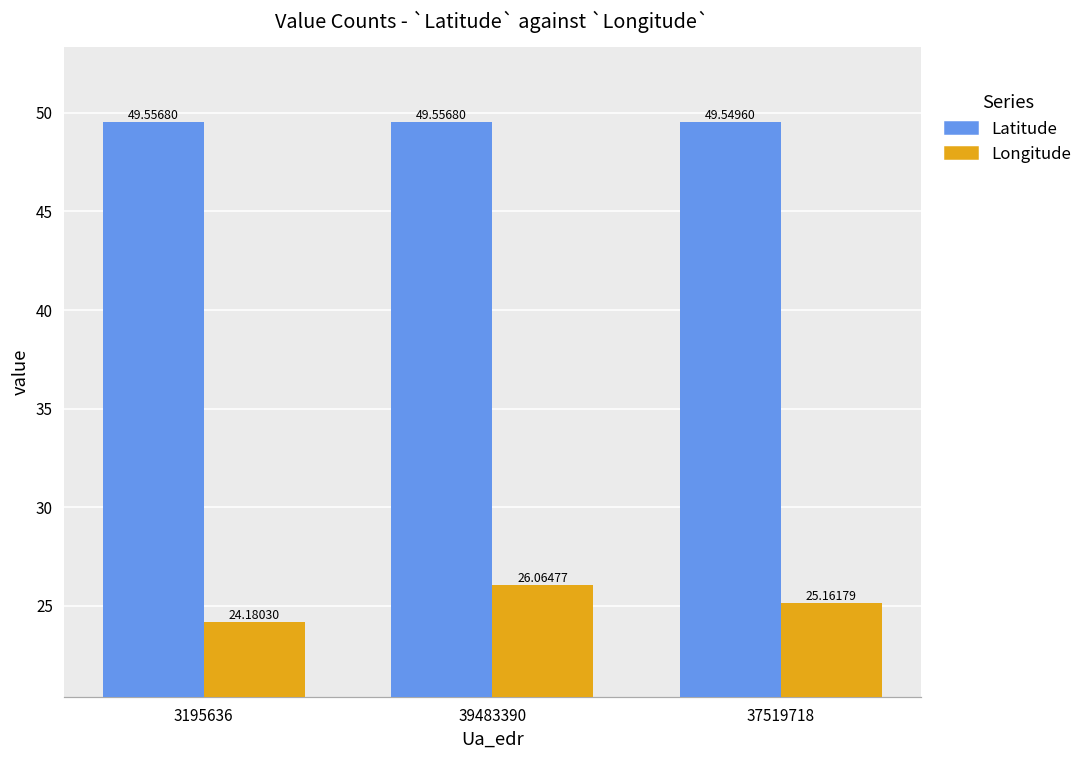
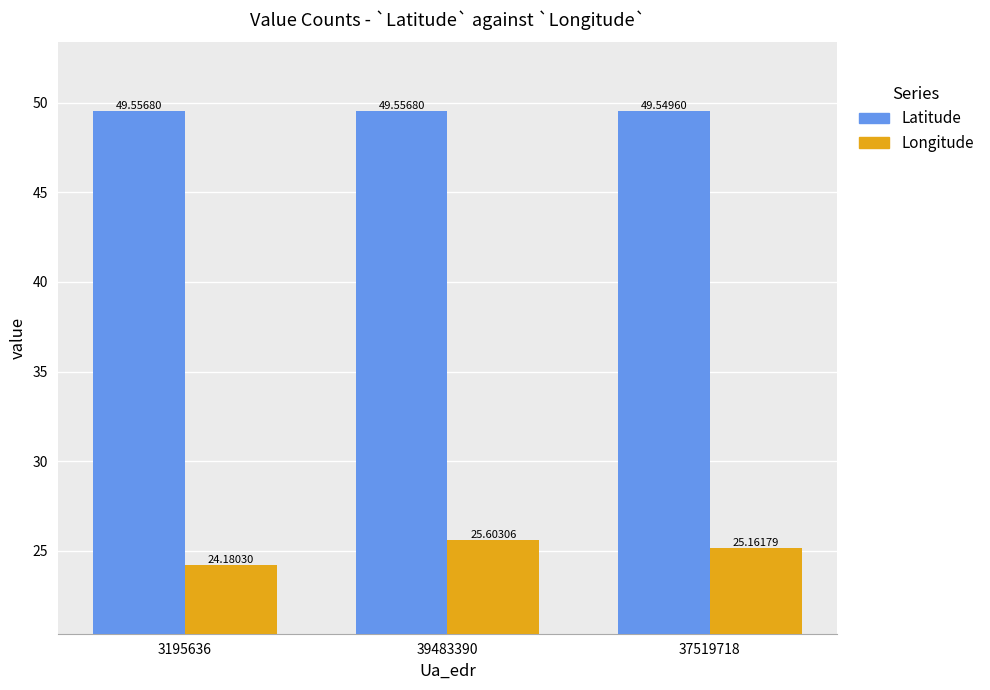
  {
    "Latitude": {
      "3195636": 49.55680,
      "39483390": 49.55680,
      "37519718": 49.54960
    },
    "Longitude": {
      "3195636": 24.18030,
-     "39483390": 26.06477,
+     "39483390": 25.60306,
      "37519718": 25.16179
    }
  }
